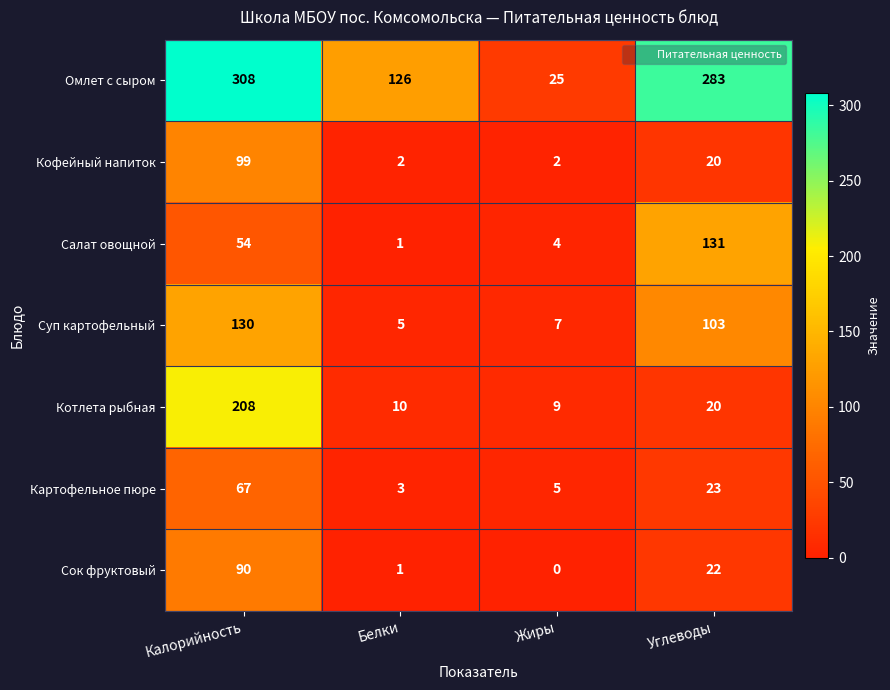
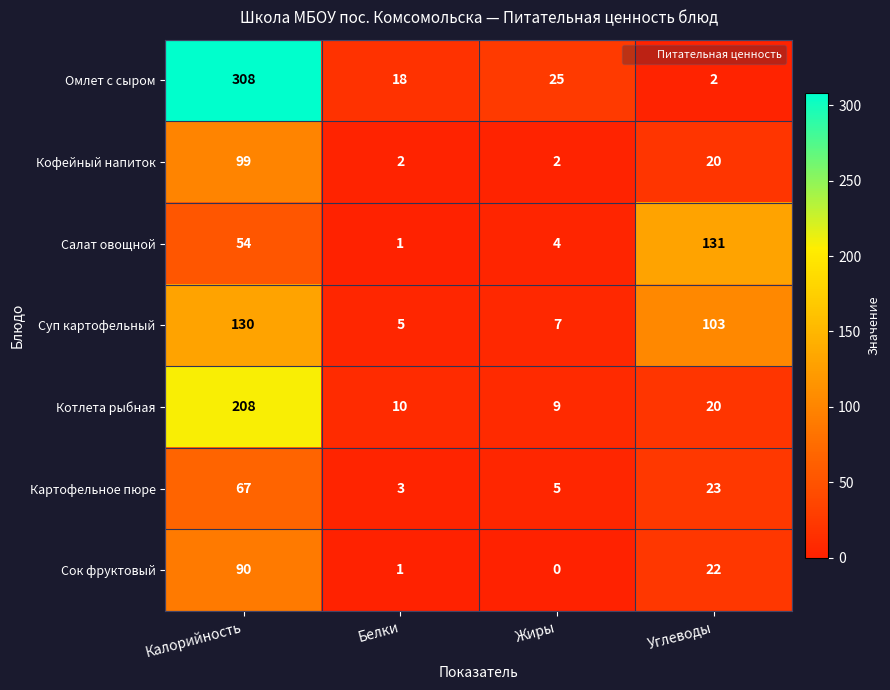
  {
    "Омлет с сыром": {
      "Калорийность": 308,
-     "Белки": 126,
+     "Белки": 18,
      "Жиры": 25,
-     "Углеводы": 283
+     "Углеводы": 2
    },
    "Кофейный напиток": {
      "Калорийность": 99,
      "Белки": 2,
      "Жиры": 2,
      "Углеводы": 20
    },
    "Салат овощной": {
      "Калорийность": 54,
      "Белки": 1,
      "Жиры": 4,
      "Углеводы": 131
    },
    "Суп картофельный": {
      "Калорийность": 130,
      "Белки": 5,
      "Жиры": 7,
      "Углеводы": 103
    },
    "Котлета рыбная": {
      "Калорийность": 208,
      "Белки": 10,
      "Жиры": 9,
      "Углеводы": 20
    },
    "Картофельное пюре": {
      "Калорийность": 67,
      "Белки": 3,
      "Жиры": 5,
      "Углеводы": 23
    },
    "Сок фруктовый": {
      "Калорийность": 90,
      "Белки": 1,
      "Жиры": 0,
      "Углеводы": 22
    }
  }
